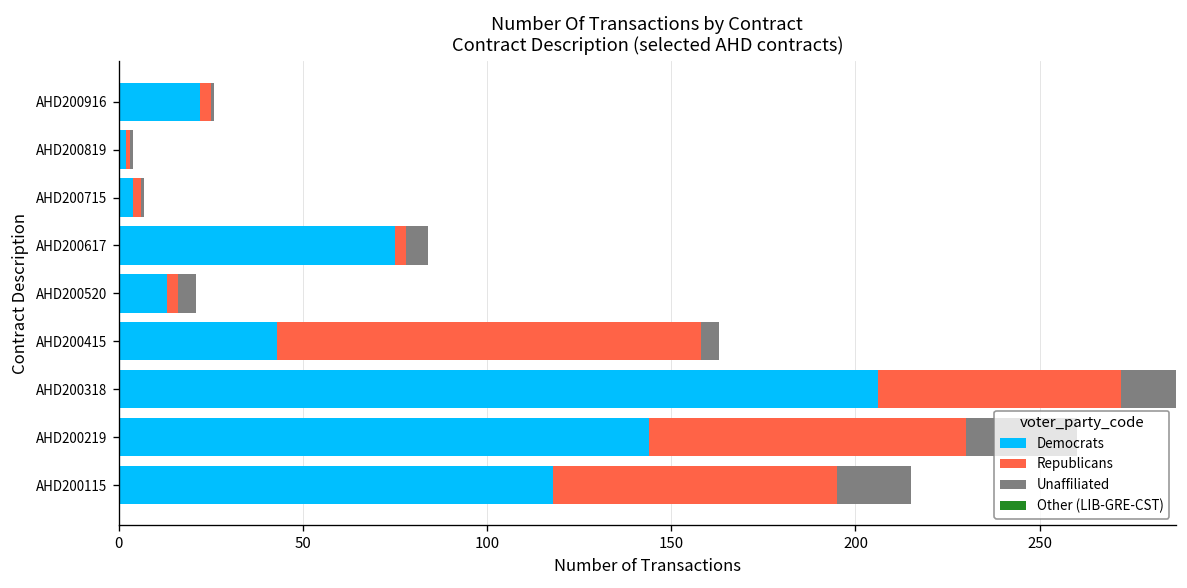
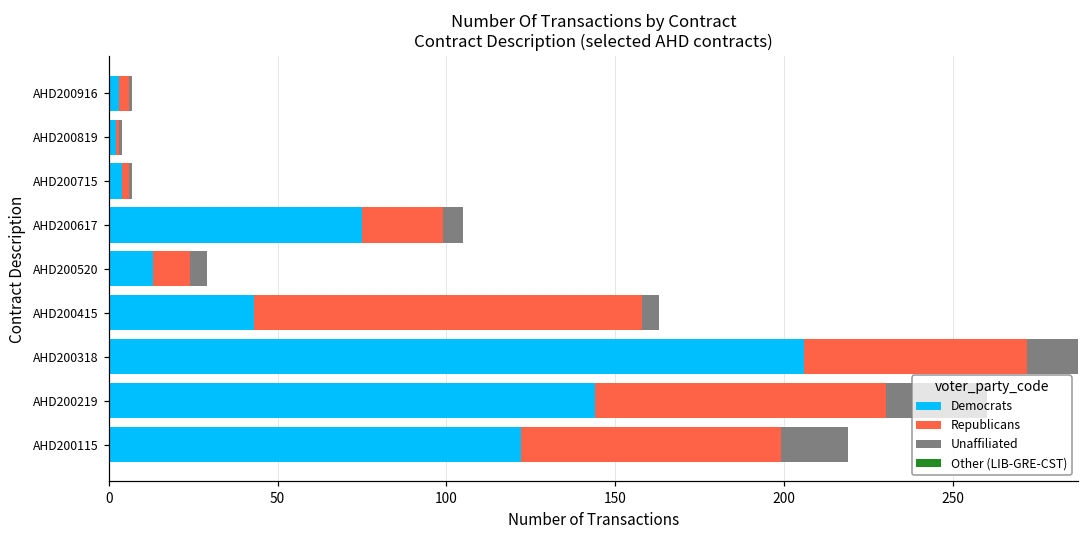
  {
    "Democrats": {
-     "AHD200916": 22,
+     "AHD200916": 3,
      "AHD200819": 2,
      "AHD200715": 4,
      "AHD200617": 75,
      "AHD200520": 13,
      "AHD200415": 43,
      "AHD200318": 206,
      "AHD200219": 144,
-     "AHD200115": 118
+     "AHD200115": 122
    },
    "Republicans": {
      "AHD200916": 3,
      "AHD200819": 1,
      "AHD200715": 2,
-     "AHD200617": 3,
-     "AHD200520": 3,
+     "AHD200617": 24,
+     "AHD200520": 11,
      "AHD200415": 115,
      "AHD200318": 66,
      "AHD200219": 86,
      "AHD200115": 77
    }
  }
